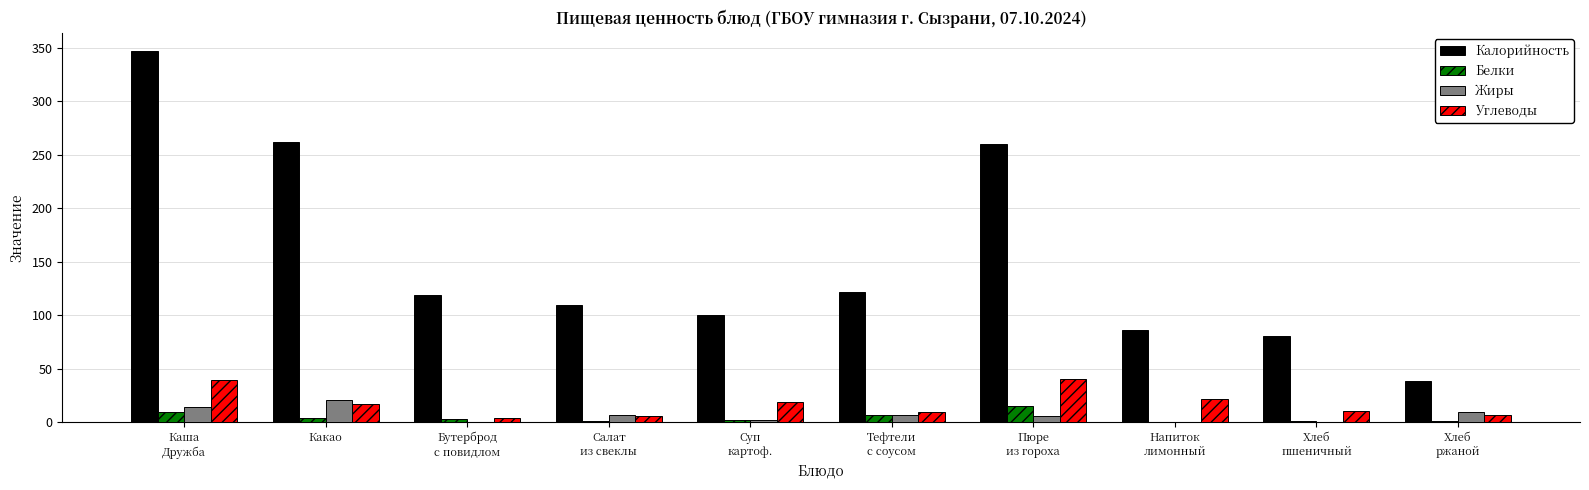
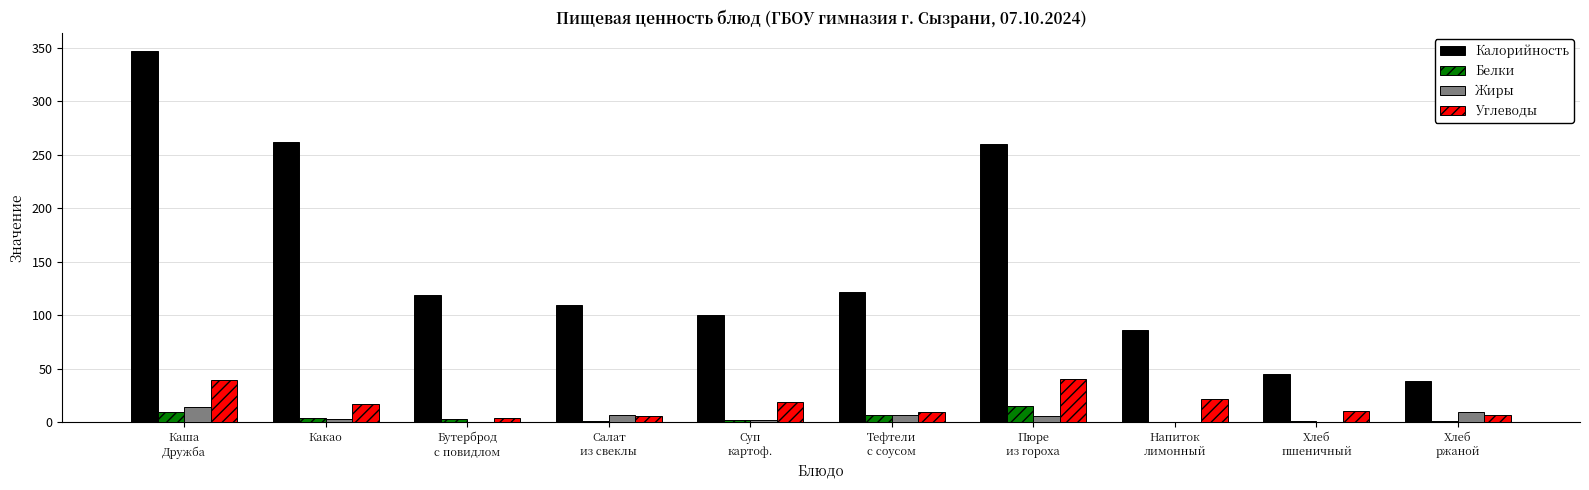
  {
    "Калорийность": {
      "Каша Дружба": 347,
      "Какао": 262,
      "Бутерброд с повидлом": 119,
      "Салат из свеклы": 109,
      "Суп картоф.": 100,
      "Тефтели с соусом": 122,
      "Пюре из гороха": 260,
      "Напиток лимонный": 86,
-     "Хлеб пшеничный": 80,
+     "Хлеб пшеничный": 45,
      "Хлеб ржаной": 38
    },
    "Белки": {
      "Каша Дружба": 9,
      "Какао": 4,
      "Бутерброд с повидлом": 3,
      "Тефтели с соусом": 7,
      "Пюре из гороха": 15
    },
    "Жиры": {
      "Каша Дружба": 14,
-     "Какао": 21,
+     "Какао": 3,
      "Салат из свеклы": 7,
      "Тефтели с соусом": 7,
      "Пюре из гороха": 6,
      "Напиток лимонный": 0,
      "Хлеб ржаной": 9
    },
    "Углеводы": {
      "Каша Дружба": 39,
      "Какао": 17,
      "Бутерброд с повидлом": 4,
      "Салат из свеклы": 6,
      "Суп картоф.": 19,
      "Тефтели с соусом": 10,
      "Пюре из гороха": 40,
      "Напиток лимонный": 22,
      "Хлеб пшеничный": 10,
      "Хлеб ржаной": 6
    }
  }
